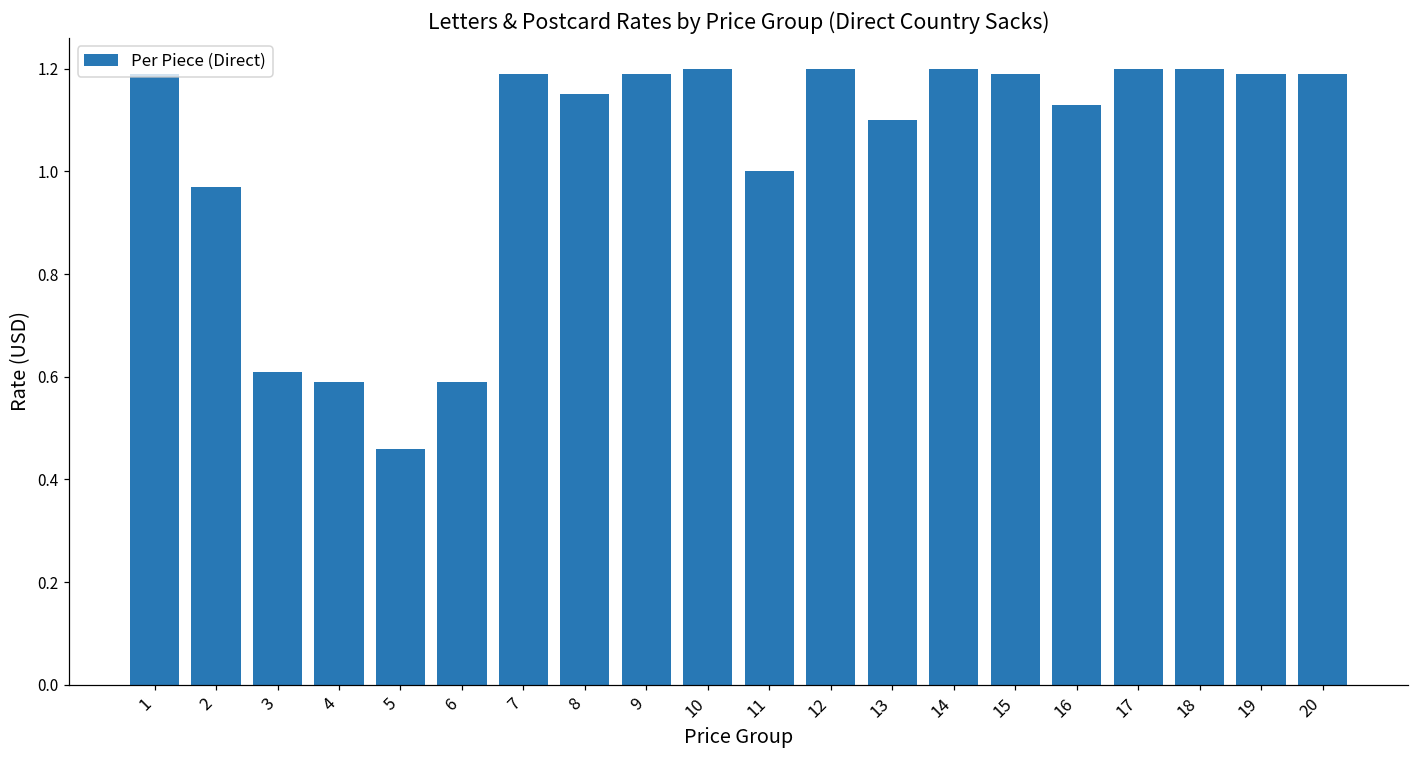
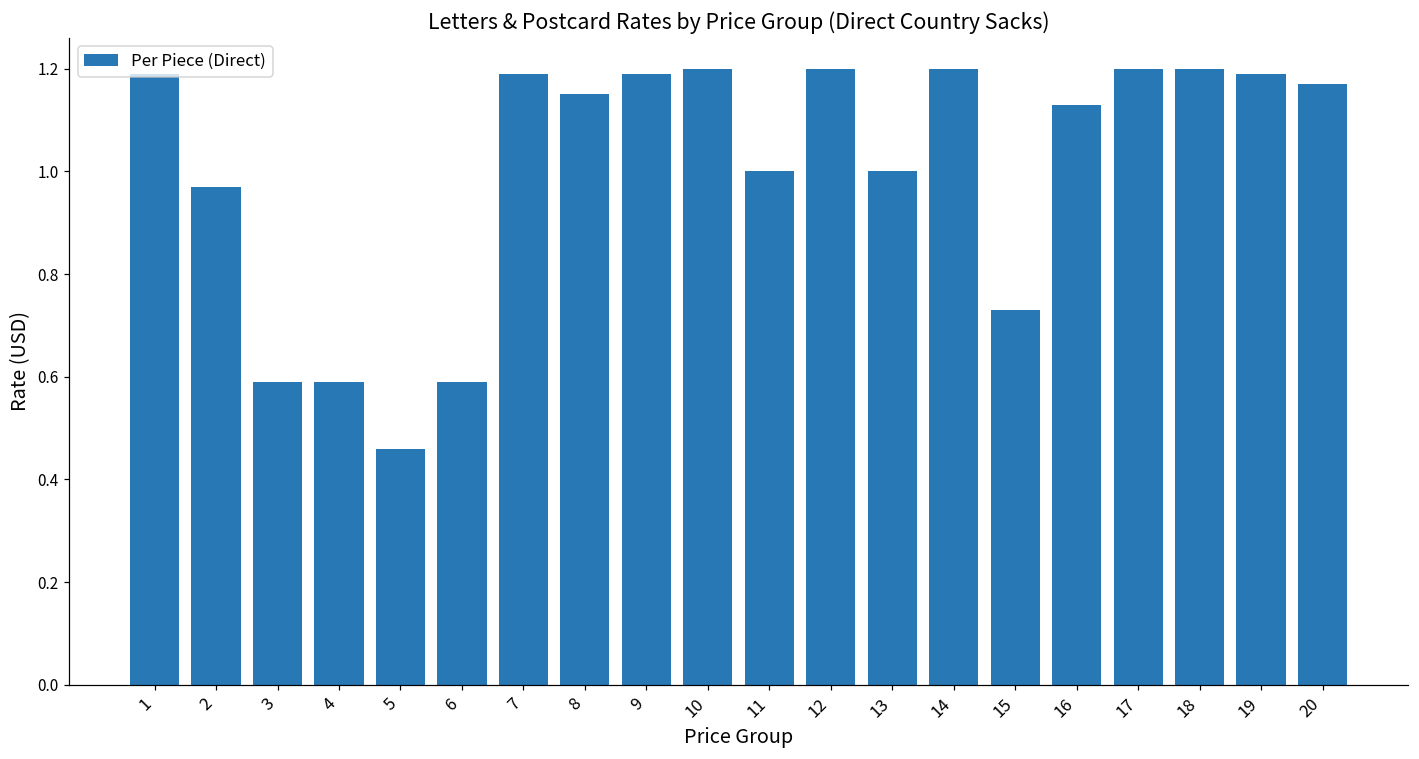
  {
    "2": 0.97,
-   "3": 0.61,
+   "3": 0.59,
    "4": 0.59,
    "5": 0.46,
    "6": 0.59,
    "7": 1.19,
    "8": 1.15,
    "9": 1.19,
    "10": 1.20,
    "11": 1.00,
    "12": 1.20,
-   "13": 1.1,
+   "13": 1.0,
    "14": 1.20,
-   "15": 1.19,
+   "15": 0.73,
    "16": 1.13,
    "17": 1.20,
    "18": 1.20,
    "19": 1.19,
-   "20": 1.19
+   "20": 1.17
  }
